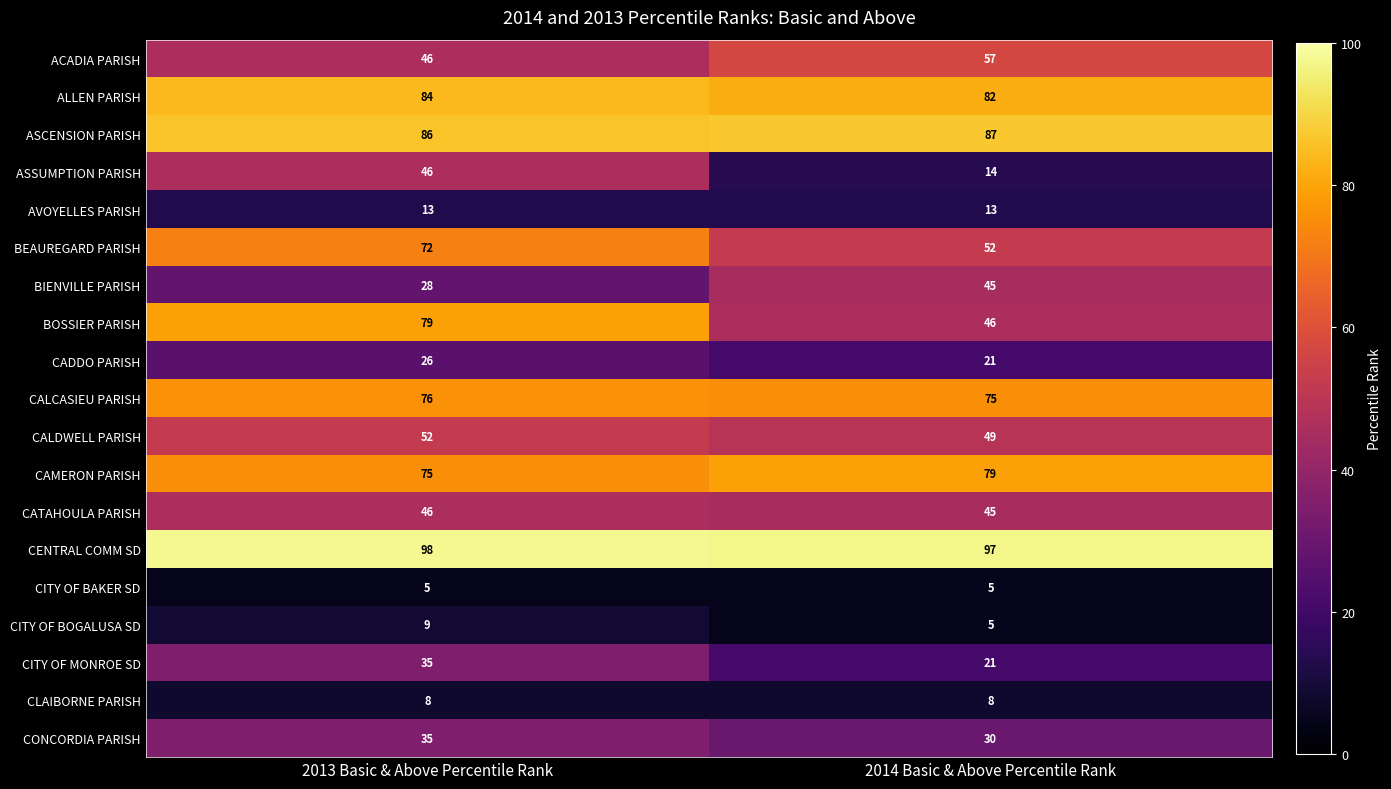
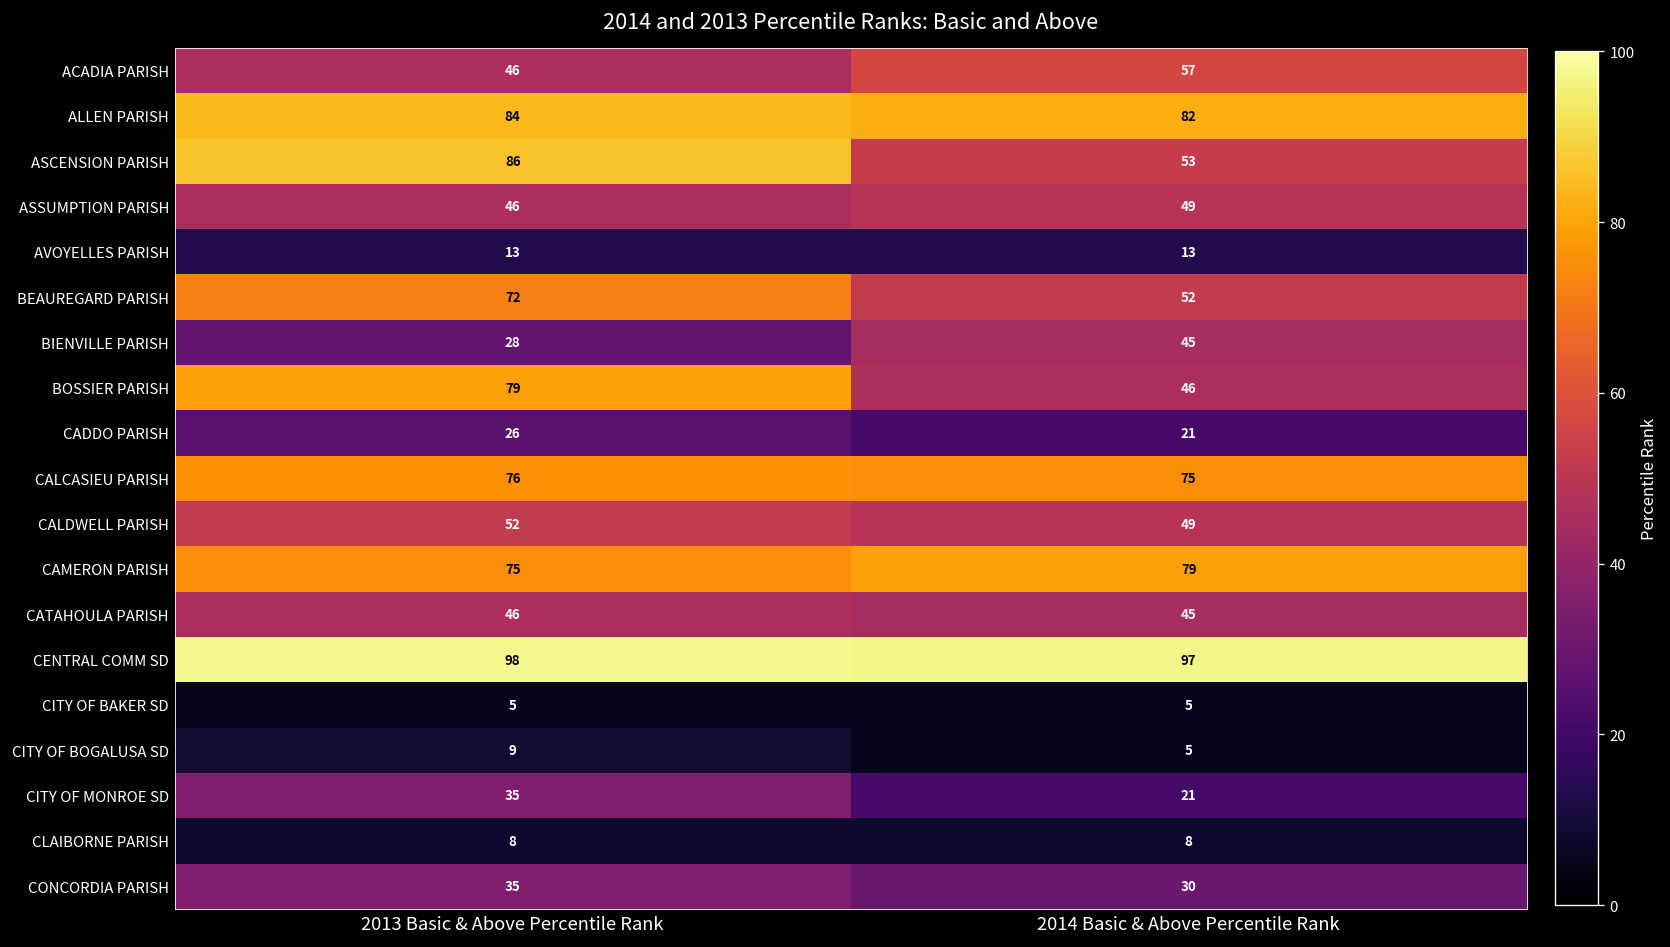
  {
    "ACADIA PARISH": {
      "2013 Basic & Above Percentile Rank": 46,
      "2014 Basic & Above Percentile Rank": 57
    },
    "ALLEN PARISH": {
      "2013 Basic & Above Percentile Rank": 84,
      "2014 Basic & Above Percentile Rank": 82
    },
    "ASCENSION PARISH": {
      "2013 Basic & Above Percentile Rank": 86,
-     "2014 Basic & Above Percentile Rank": 87
+     "2014 Basic & Above Percentile Rank": 53
    },
    "ASSUMPTION PARISH": {
      "2013 Basic & Above Percentile Rank": 46,
-     "2014 Basic & Above Percentile Rank": 14
+     "2014 Basic & Above Percentile Rank": 49
    },
    "AVOYELLES PARISH": {
      "2013 Basic & Above Percentile Rank": 13,
      "2014 Basic & Above Percentile Rank": 13
    },
    "BEAUREGARD PARISH": {
      "2013 Basic & Above Percentile Rank": 72,
      "2014 Basic & Above Percentile Rank": 52
    },
    "BIENVILLE PARISH": {
      "2013 Basic & Above Percentile Rank": 28,
      "2014 Basic & Above Percentile Rank": 45
    },
    "BOSSIER PARISH": {
      "2013 Basic & Above Percentile Rank": 79,
      "2014 Basic & Above Percentile Rank": 46
    },
    "CADDO PARISH": {
      "2013 Basic & Above Percentile Rank": 26,
      "2014 Basic & Above Percentile Rank": 21
    },
    "CALCASIEU PARISH": {
      "2013 Basic & Above Percentile Rank": 76,
      "2014 Basic & Above Percentile Rank": 75
    },
    "CALDWELL PARISH": {
      "2013 Basic & Above Percentile Rank": 52,
      "2014 Basic & Above Percentile Rank": 49
    },
    "CAMERON PARISH": {
      "2013 Basic & Above Percentile Rank": 75,
      "2014 Basic & Above Percentile Rank": 79
    },
    "CATAHOULA PARISH": {
      "2013 Basic & Above Percentile Rank": 46,
      "2014 Basic & Above Percentile Rank": 45
    },
    "CENTRAL COMM SD": {
      "2013 Basic & Above Percentile Rank": 98,
      "2014 Basic & Above Percentile Rank": 97
    },
    "CITY OF BAKER SD": {
      "2013 Basic & Above Percentile Rank": 5,
      "2014 Basic & Above Percentile Rank": 5
    },
    "CITY OF BOGALUSA SD": {
      "2013 Basic & Above Percentile Rank": 9,
      "2014 Basic & Above Percentile Rank": 5
    },
    "CITY OF MONROE SD": {
      "2013 Basic & Above Percentile Rank": 35,
      "2014 Basic & Above Percentile Rank": 21
    },
    "CLAIBORNE PARISH": {
      "2013 Basic & Above Percentile Rank": 8,
      "2014 Basic & Above Percentile Rank": 8
    },
    "CONCORDIA PARISH": {
      "2013 Basic & Above Percentile Rank": 35,
      "2014 Basic & Above Percentile Rank": 30
    }
  }
